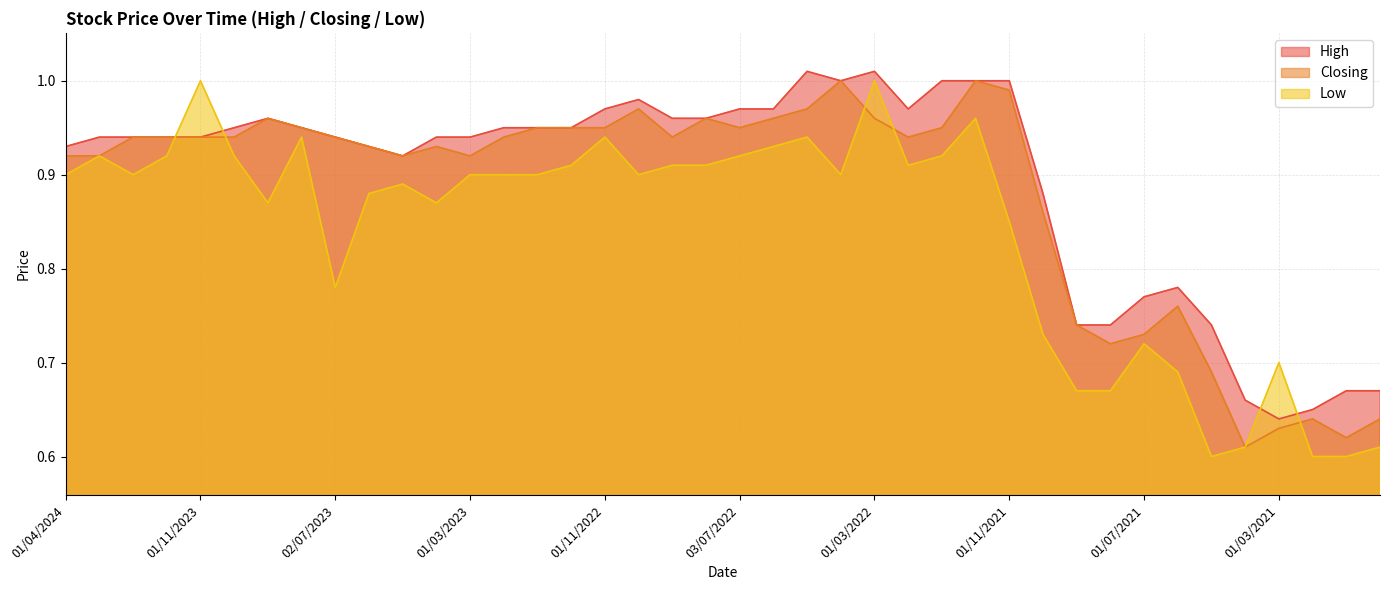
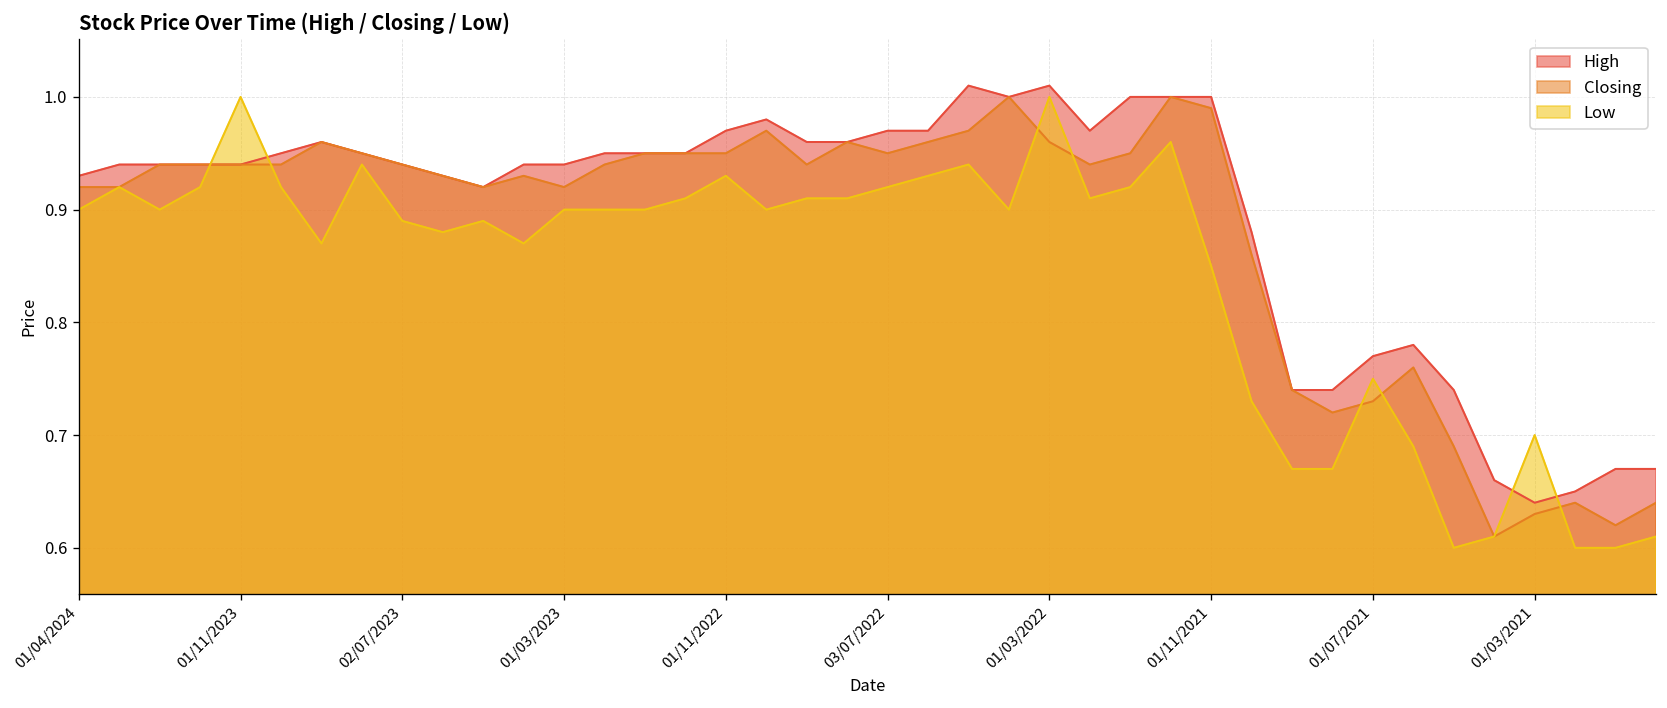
  {
    "Low": {
      "01/04/2024": 0.90,
      "01/11/2023": 1.00,
-     "02/07/2023": 0.78,
+     "02/07/2023": 0.89,
      "01/03/2023": 0.90,
-     "01/11/2022": 0.94,
+     "01/11/2022": 0.93,
      "03/07/2022": 0.92,
      "01/03/2022": 1.00,
      "01/11/2021": 0.85,
-     "01/07/2021": 0.72,
+     "01/07/2021": 0.75,
      "01/03/2021": 0.70
    }
  }
